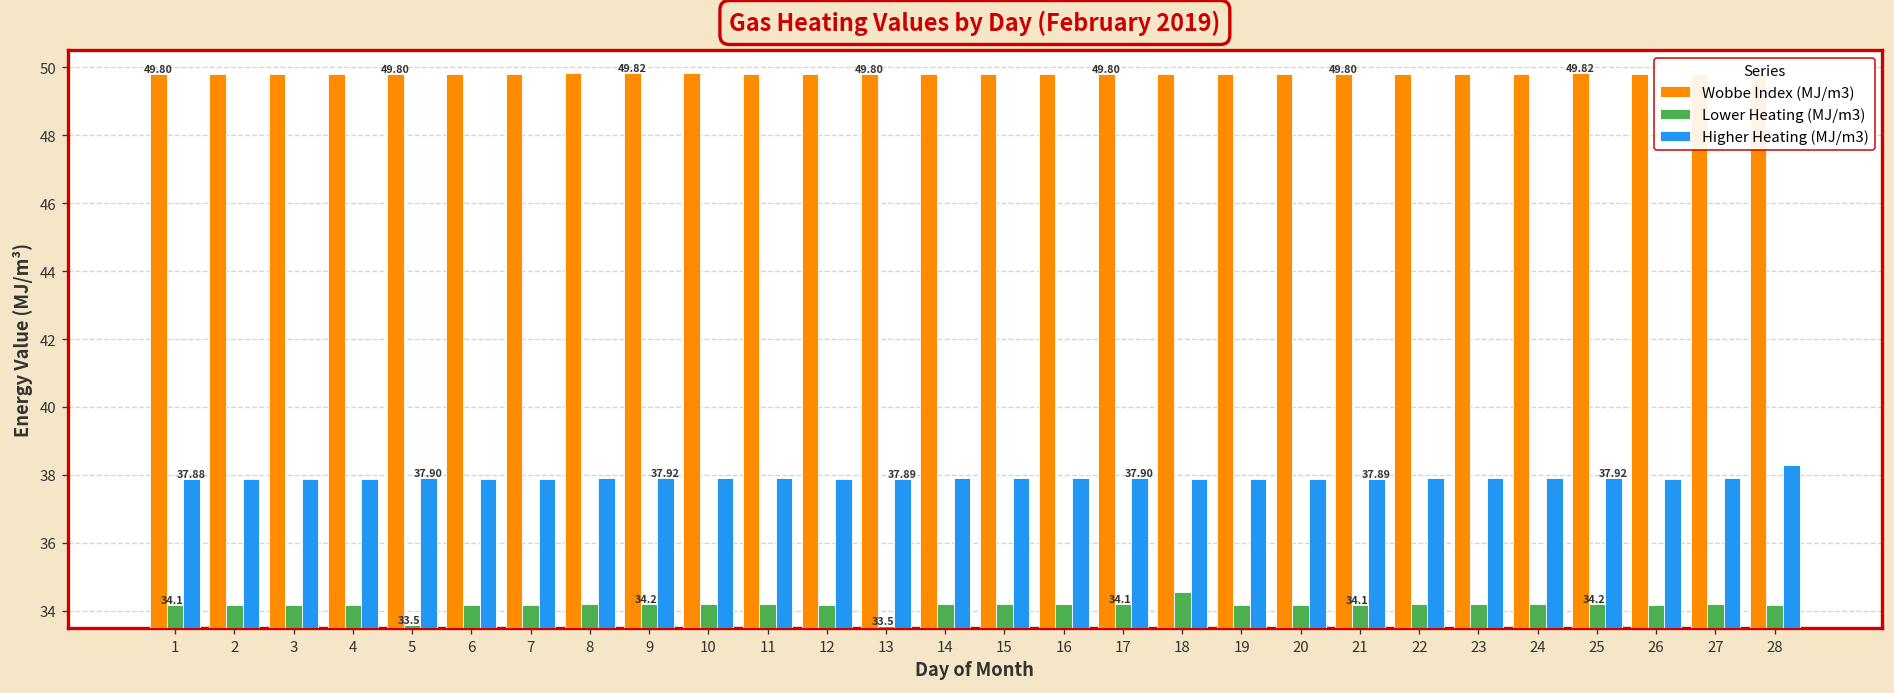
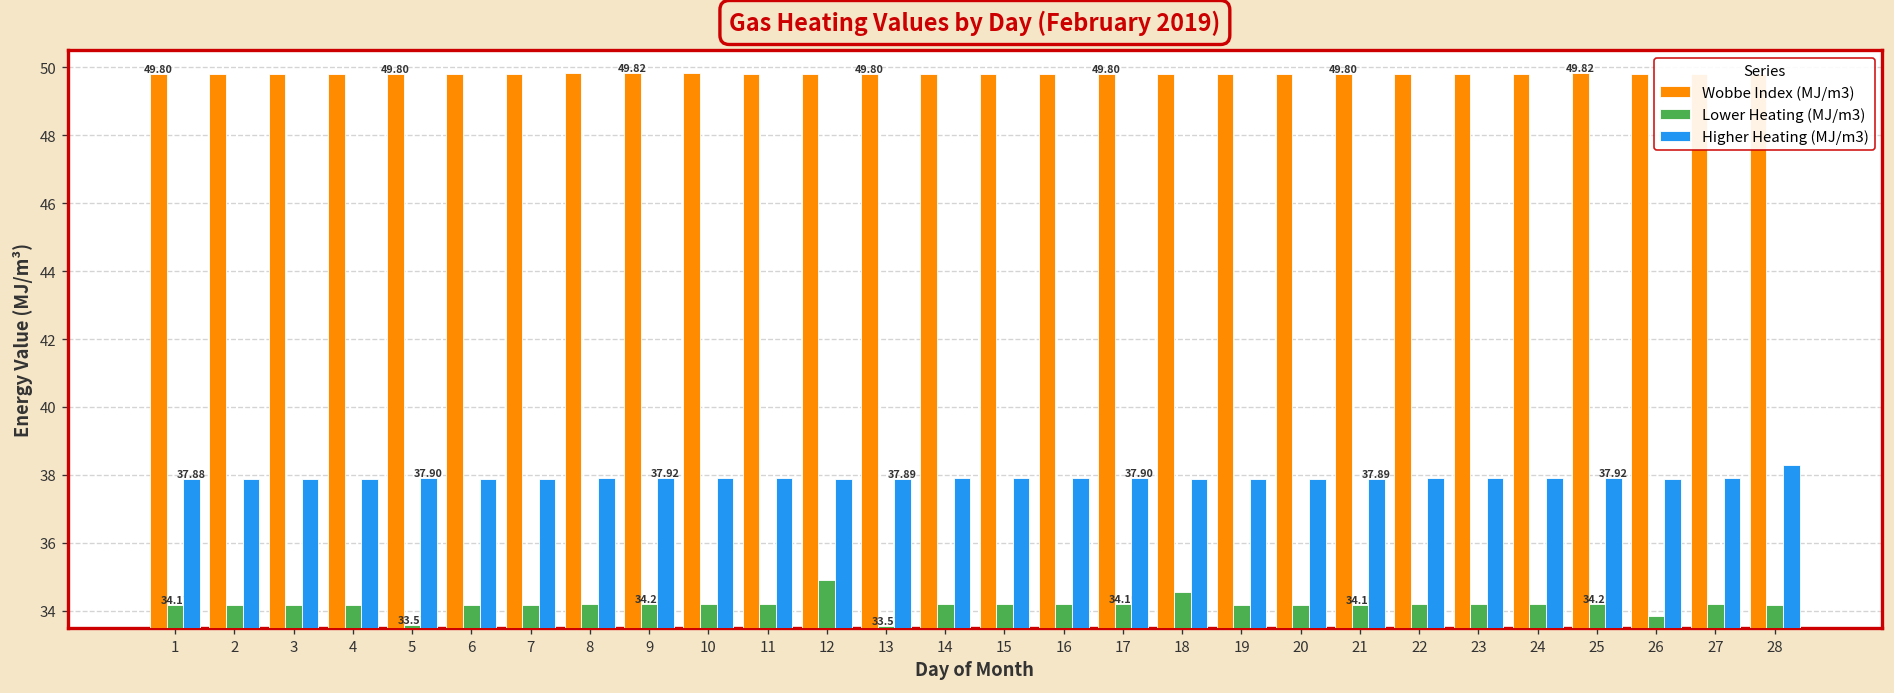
  {
    "Wobbe Index (MJ/m3)": {
      "1": 49.80,
      "5": 49.80,
      "9": 49.82,
      "13": 49.80,
      "17": 49.80,
      "21": 49.80,
      "25": 49.82
    },
    "Lower Heating (MJ/m3)": {
      "2": 34.2,
      "3": 34.2,
      "4": 34.2,
      "6": 34.2,
      "7": 34.2,
      "8": 34.2,
      "10": 34.2,
      "11": 34.2,
-     "12": 34.2,
+     "12": 34.9,
      "14": 34.2,
      "15": 34.2,
      "16": 34.2,
      "18": 34.6,
      "19": 34.2,
      "20": 34.2,
      "22": 34.2,
      "23": 34.2,
      "24": 34.2,
-     "26": 34.2,
+     "26": 33.9,
      "27": 34.2,
      "28": 34.2
    },
    "Higher Heating (MJ/m3)": {
      "1": 37.88,
      "5": 37.90,
      "9": 37.92,
      "13": 37.89,
      "17": 37.90,
      "21": 37.89,
      "25": 37.92
    }
  }
